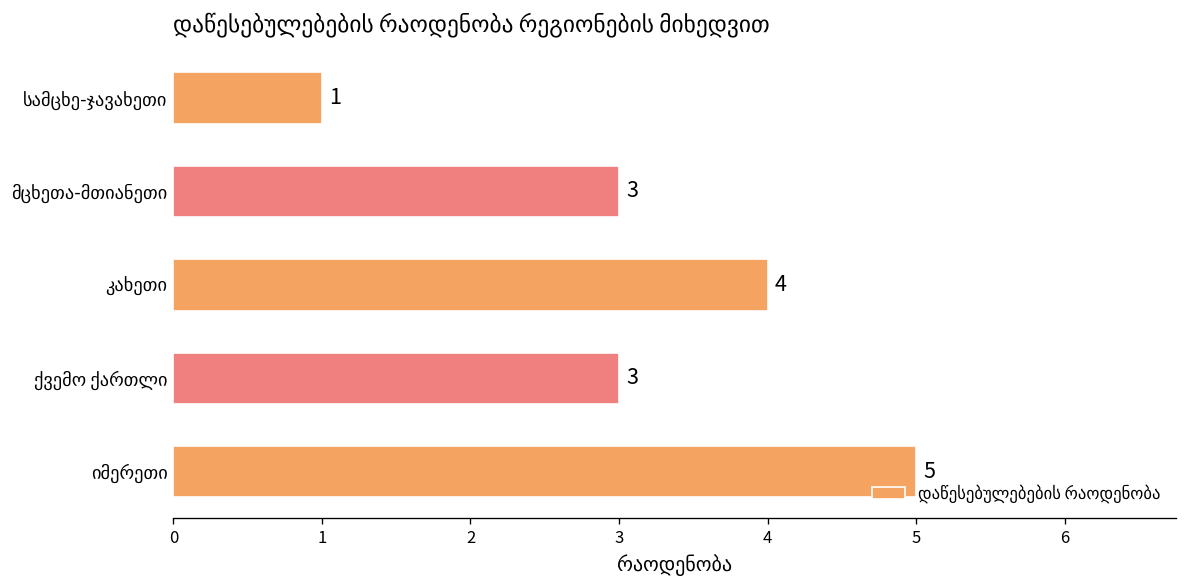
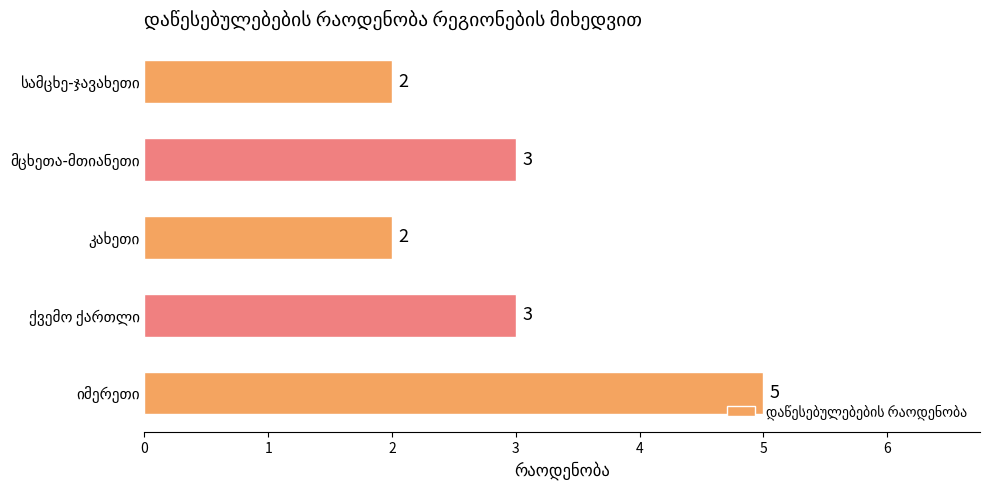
  {
-   "სამცხე-ჯავახეთი": 1,
+   "სამცხე-ჯავახეთი": 2,
    "მცხეთა-მთიანეთი": 3,
-   "კახეთი": 4,
+   "კახეთი": 2,
    "ქვემო ქართლი": 3,
    "იმერეთი": 5
  }
